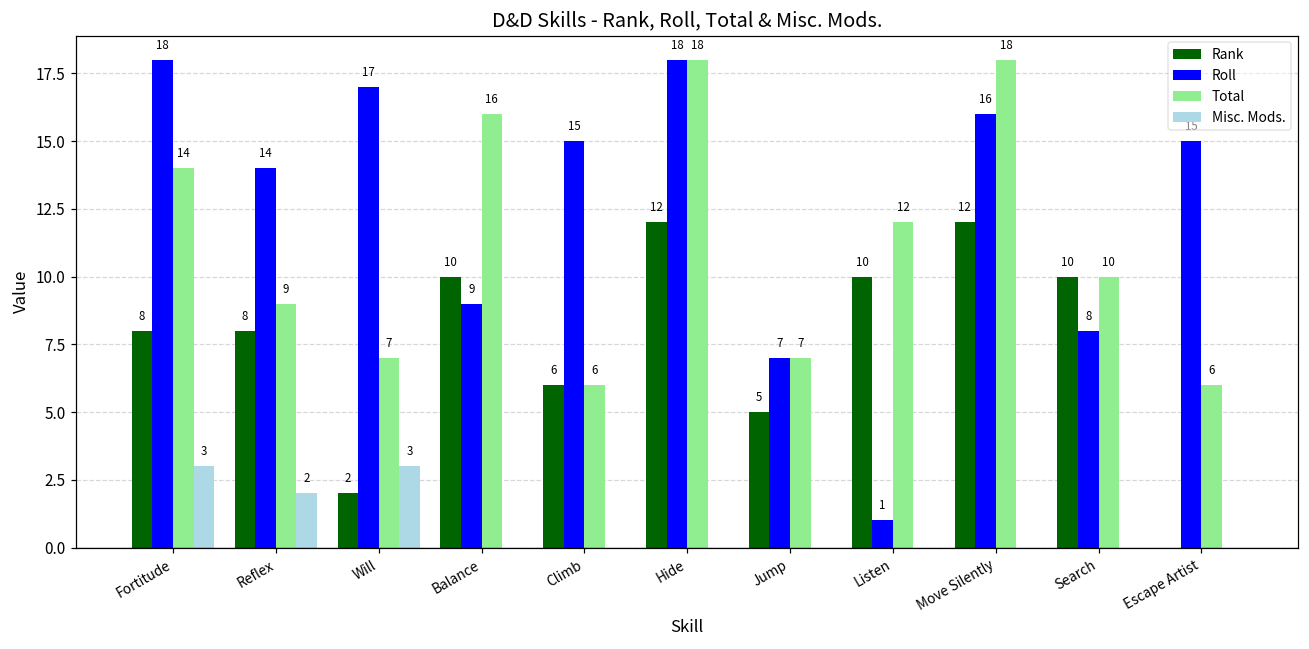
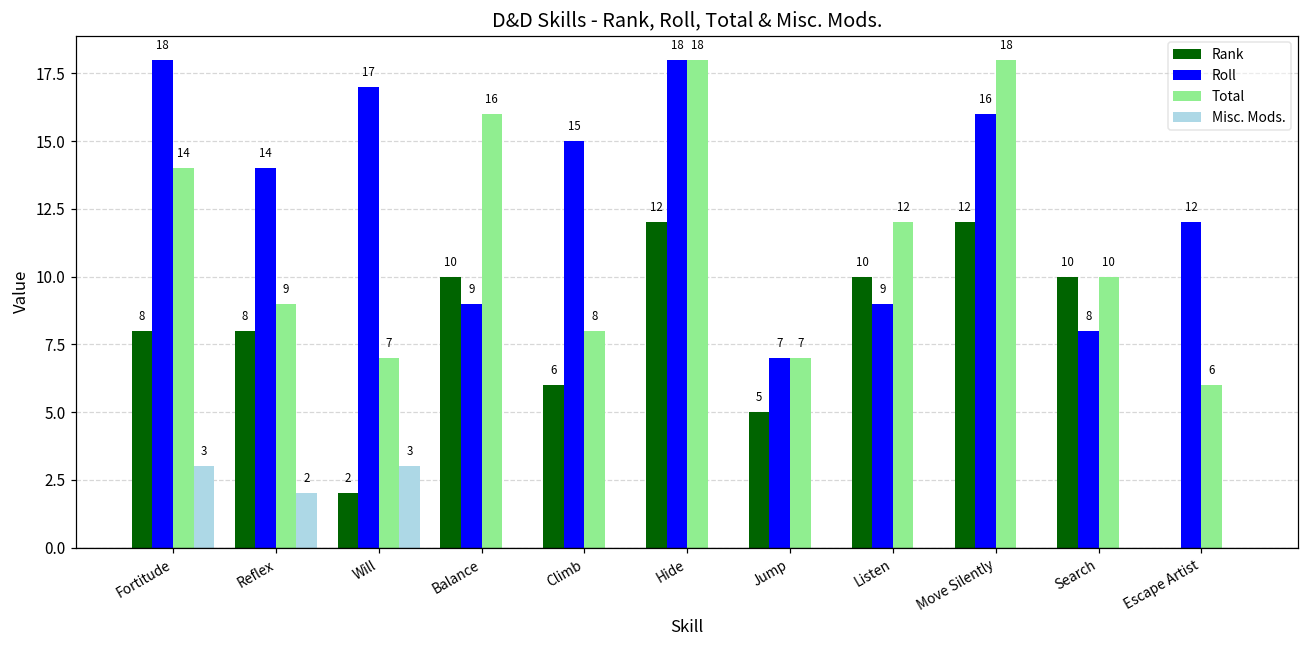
  {
    "Rank": {
      "Fortitude": 8,
      "Reflex": 8,
      "Will": 2,
      "Balance": 10,
      "Climb": 6,
      "Hide": 12,
      "Jump": 5,
      "Listen": 10,
      "Move Silently": 12,
      "Search": 10
    },
    "Roll": {
      "Fortitude": 18,
      "Reflex": 14,
      "Will": 17,
      "Balance": 9,
      "Climb": 15,
      "Hide": 18,
      "Jump": 7,
-     "Listen": 1,
+     "Listen": 9,
      "Move Silently": 16,
      "Search": 8,
-     "Escape Artist": 15
+     "Escape Artist": 12
    },
    "Total": {
      "Fortitude": 14,
      "Reflex": 9,
      "Will": 7,
      "Balance": 16,
-     "Climb": 6,
+     "Climb": 8,
      "Hide": 18,
      "Jump": 7,
      "Listen": 12,
      "Move Silently": 18,
      "Search": 10,
      "Escape Artist": 6
    },
    "Misc. Mods.": {
      "Fortitude": 3,
      "Reflex": 2,
      "Will": 3
    }
  }
